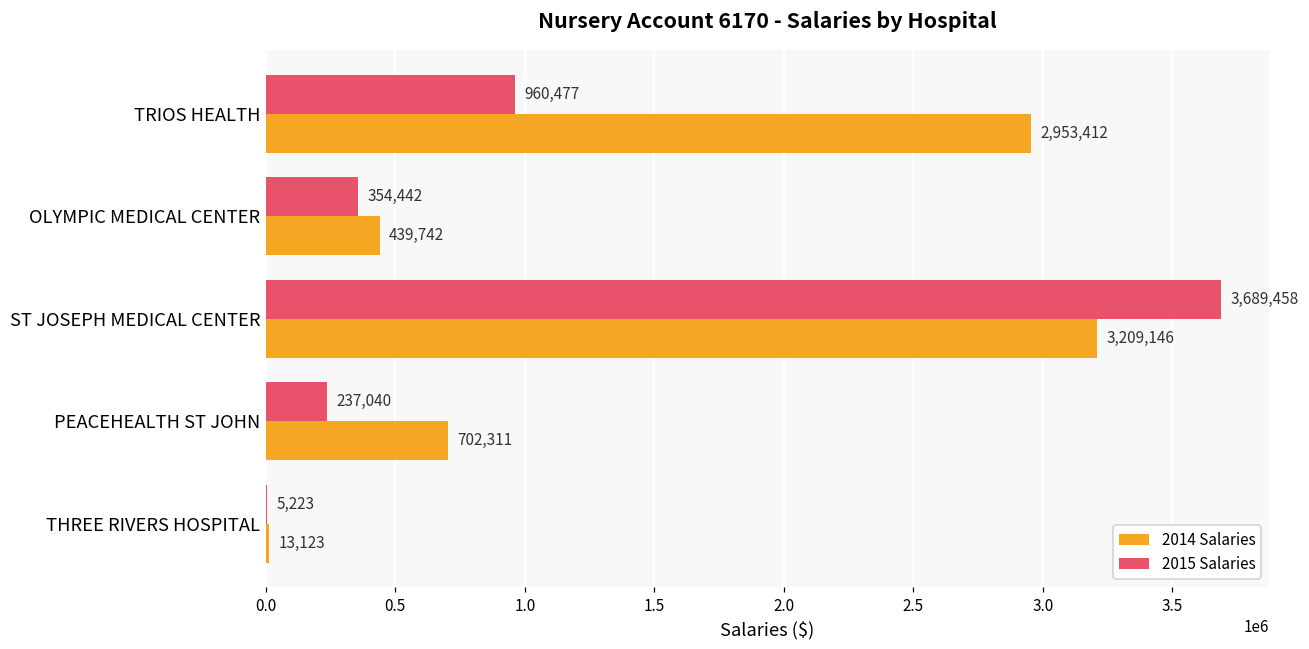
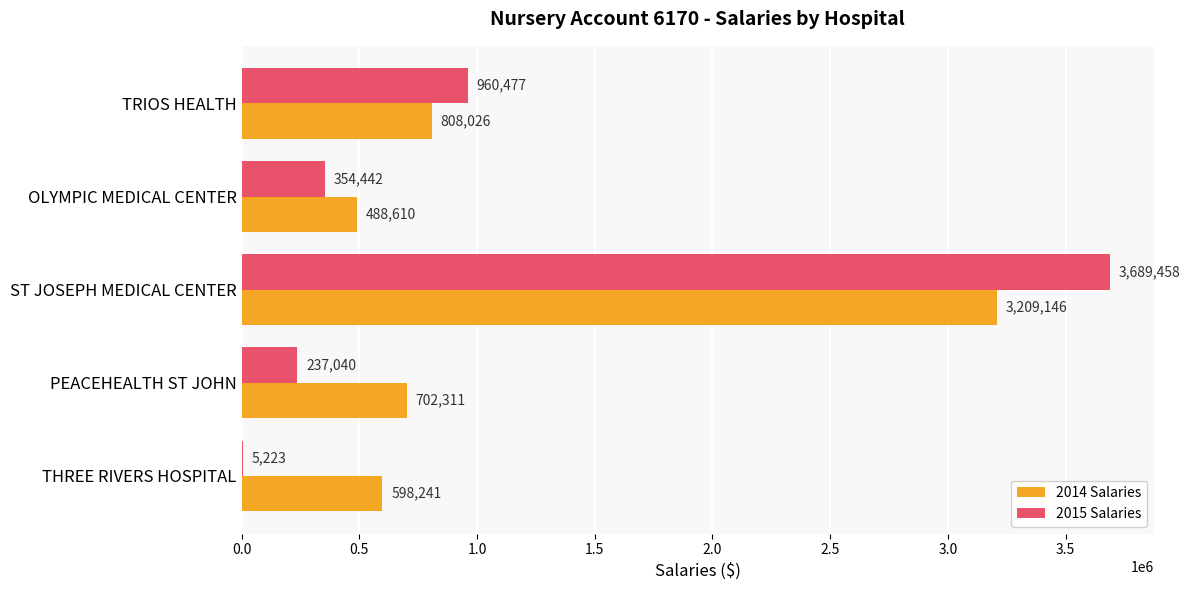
  {
    "2014 Salaries": {
-     "TRIOS HEALTH": "2,953,412",
-     "OLYMPIC MEDICAL CENTER": "439,742",
+     "TRIOS HEALTH": "808,026",
+     "OLYMPIC MEDICAL CENTER": "488,610",
      "ST JOSEPH MEDICAL CENTER": "3,209,146",
      "PEACEHEALTH ST JOHN": "702,311",
-     "THREE RIVERS HOSPITAL": "13,123"
+     "THREE RIVERS HOSPITAL": "598,241"
    },
    "2015 Salaries": {
      "TRIOS HEALTH": "960,477",
      "OLYMPIC MEDICAL CENTER": "354,442",
      "ST JOSEPH MEDICAL CENTER": "3,689,458",
      "PEACEHEALTH ST JOHN": "237,040",
      "THREE RIVERS HOSPITAL": "5,223"
    }
  }
